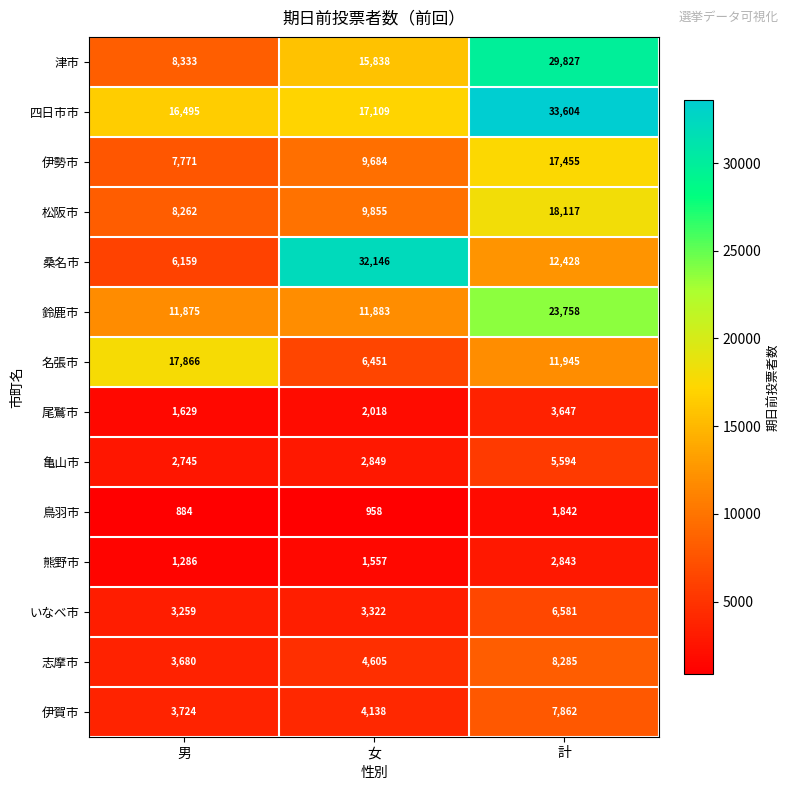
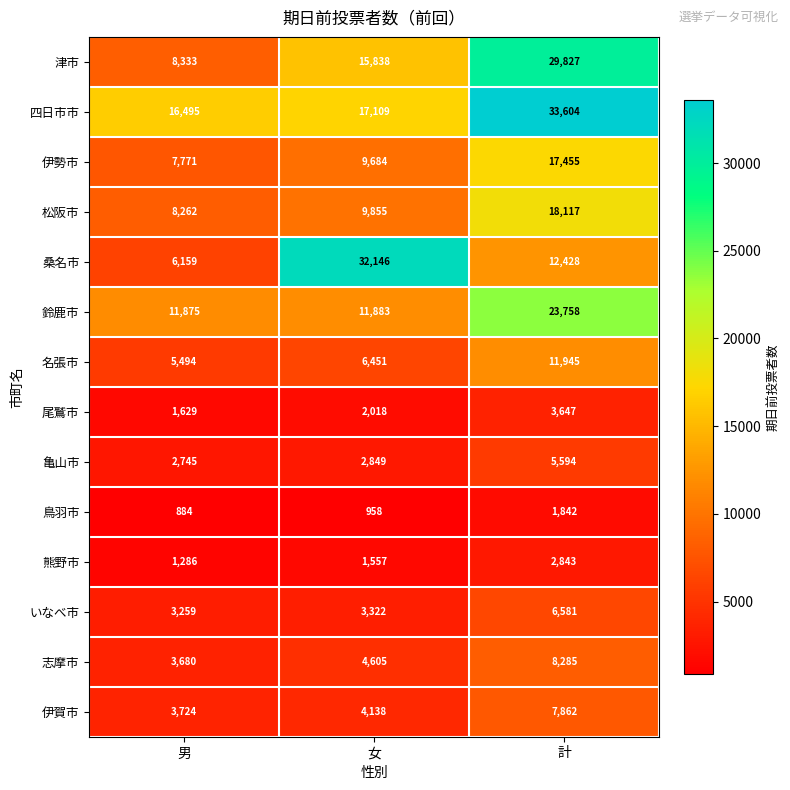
  {
    "津市": {
      "男": "8,333",
      "女": "15,838",
      "計": "29,827"
    },
    "四日市市": {
      "男": "16,495",
      "女": "17,109",
      "計": "33,604"
    },
    "伊勢市": {
      "男": "7,771",
      "女": "9,684",
      "計": "17,455"
    },
    "松阪市": {
      "男": "8,262",
      "女": "9,855",
      "計": "18,117"
    },
    "桑名市": {
      "男": "6,159",
      "女": "32,146",
      "計": "12,428"
    },
    "鈴鹿市": {
      "男": "11,875",
      "女": "11,883",
      "計": "23,758"
    },
    "名張市": {
-     "男": "17,866",
+     "男": "5,494",
      "女": "6,451",
      "計": "11,945"
    },
    "尾鷲市": {
      "男": "1,629",
      "女": "2,018",
      "計": "3,647"
    },
    "亀山市": {
      "男": "2,745",
      "女": "2,849",
      "計": "5,594"
    },
    "鳥羽市": {
      "男": "884",
      "女": "958",
      "計": "1,842"
    },
    "熊野市": {
      "男": "1,286",
      "女": "1,557",
      "計": "2,843"
    },
    "いなべ市": {
      "男": "3,259",
      "女": "3,322",
      "計": "6,581"
    },
    "志摩市": {
      "男": "3,680",
      "女": "4,605",
      "計": "8,285"
    },
    "伊賀市": {
      "男": "3,724",
      "女": "4,138",
      "計": "7,862"
    }
  }
